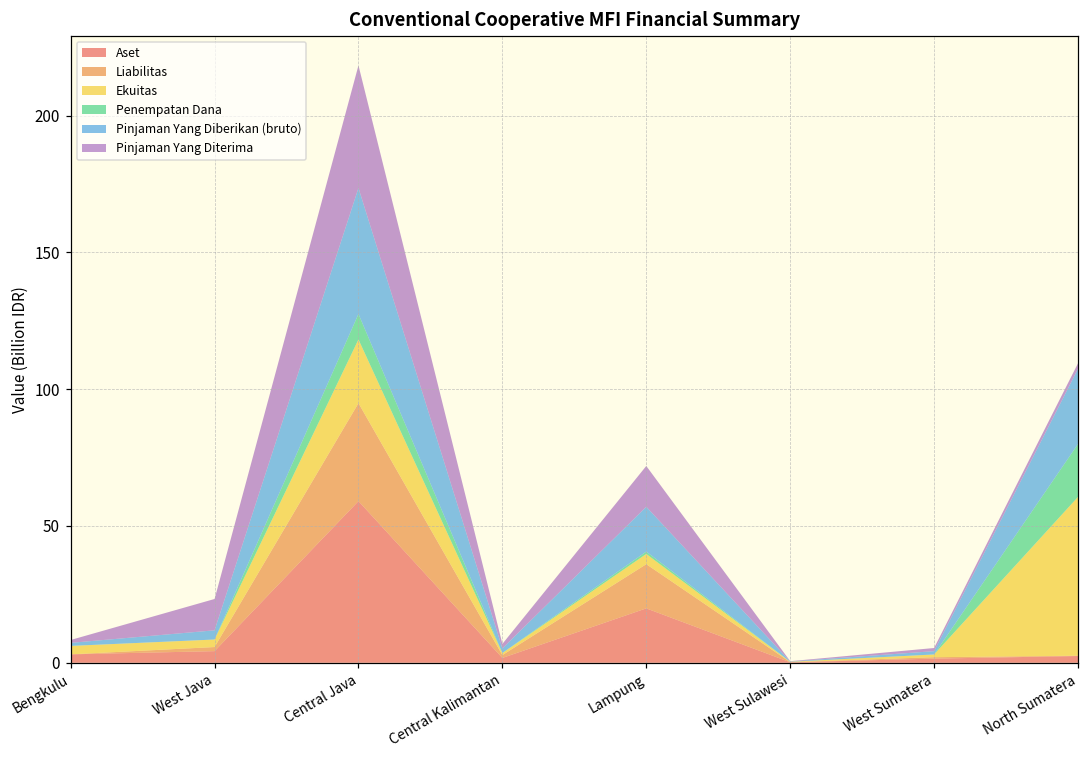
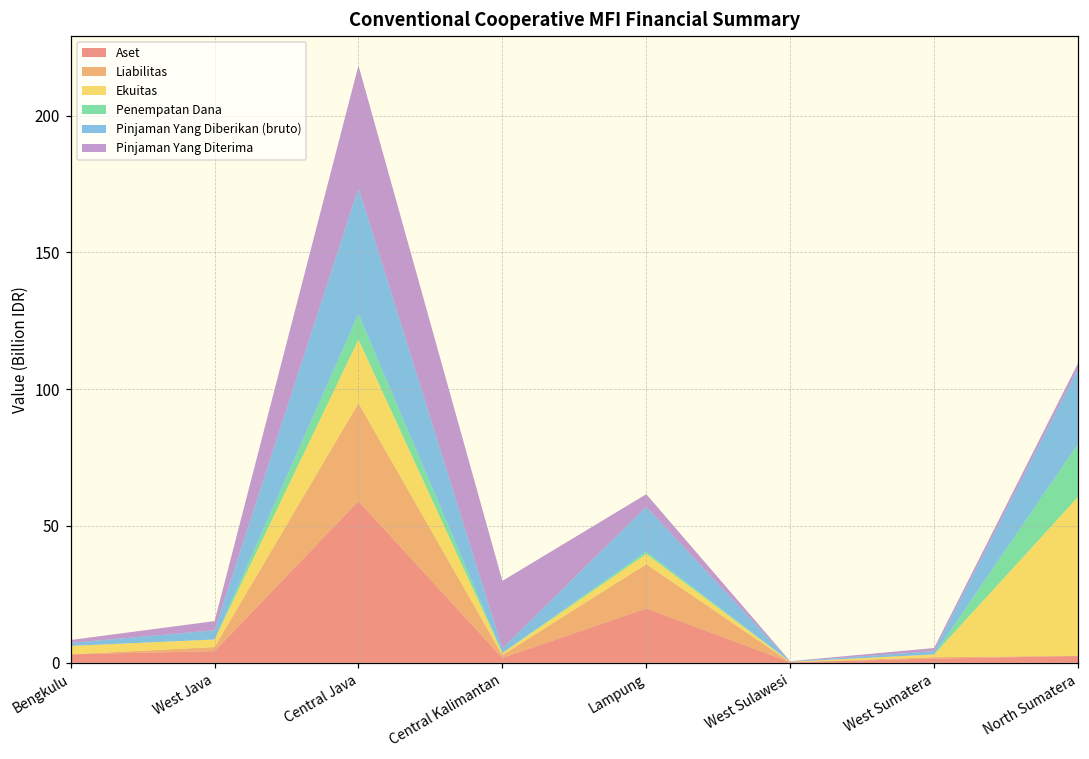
  {
    "Ekuitas": {
      "Central Java": 23,
      "North Sumatera": 58
    },
    "Penempatan Dana": {
      "Central Java": 9,
      "North Sumatera": 19
    },
    "Pinjaman Yang Diberikan (bruto)": {
      "Bengkulu": 1,
      "West Java": 3,
      "Central Java": 46,
      "Central Kalimantan": 2,
      "Lampung": 16,
      "West Sumatera": 1,
      "North Sumatera": 27
    },
    "Pinjaman Yang Diterima": {
      "Bengkulu": 1,
-     "West Java": 11,
+     "West Java": 3,
      "Central Java": 45,
-     "Central Kalimantan": 2,
-     "Lampung": 15,
+     "Central Kalimantan": 25,
+     "Lampung": 5,
      "West Sumatera": 1,
      "North Sumatera": 2
    }
  }
